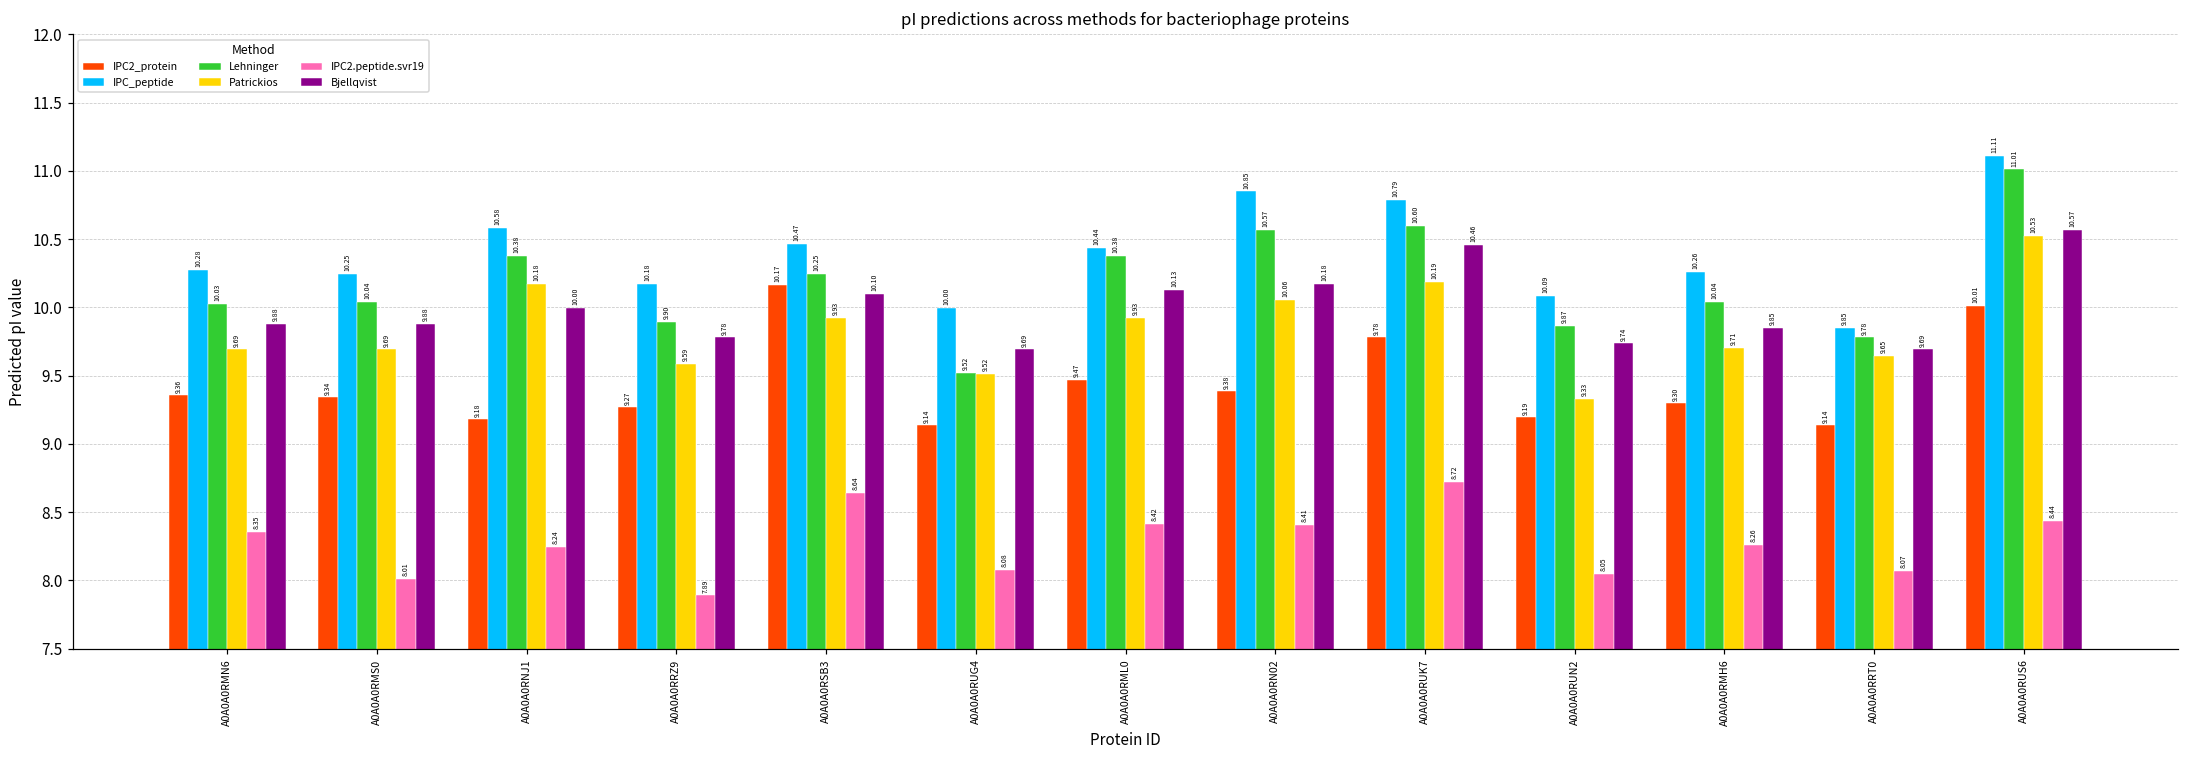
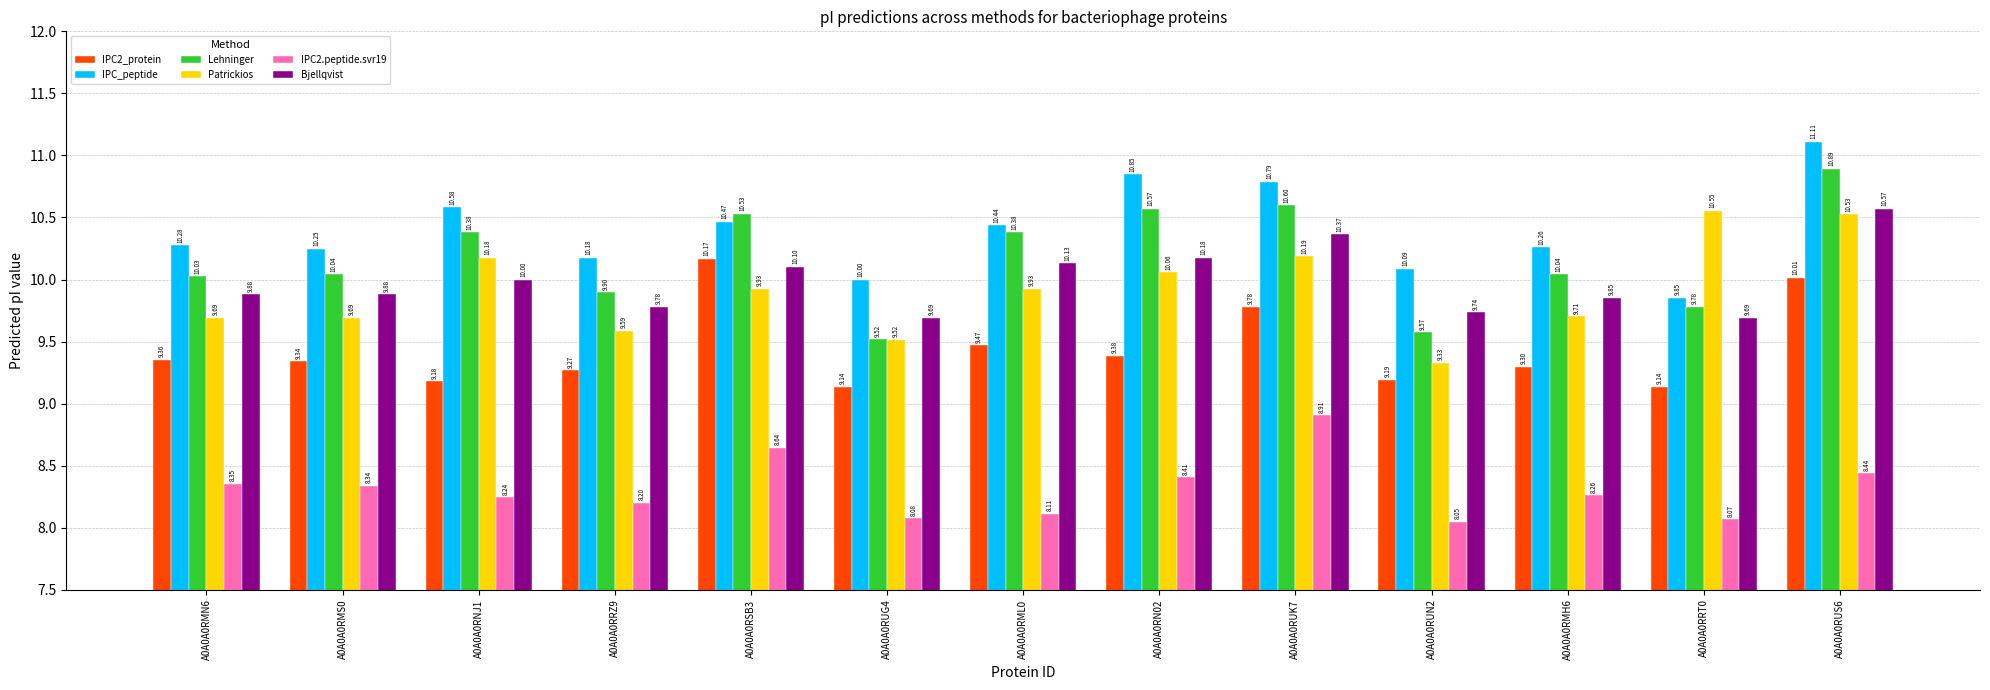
  {
    "IPC2_protein": {
      "A0A0A0RMN6": 9.36,
      "A0A0A0RMS0": 9.34,
      "A0A0A0RNJ1": 9.18,
      "A0A0A0RRZ9": 9.27,
      "A0A0A0RSB3": 10.17,
      "A0A0A0RUG4": 9.14,
      "A0A0A0RML0": 9.47,
      "A0A0A0RN02": 9.38,
      "A0A0A0RUK7": 9.78,
      "A0A0A0RUN2": 9.19,
      "A0A0A0RMH6": 9.30,
      "A0A0A0RRT0": 9.14,
      "A0A0A0RUS6": 10.01
    },
    "IPC_peptide": {
      "A0A0A0RMN6": 10.28,
      "A0A0A0RMS0": 10.25,
      "A0A0A0RNJ1": 10.58,
      "A0A0A0RRZ9": 10.18,
      "A0A0A0RSB3": 10.47,
      "A0A0A0RUG4": 10.00,
      "A0A0A0RML0": 10.44,
      "A0A0A0RN02": 10.85,
      "A0A0A0RUK7": 10.79,
      "A0A0A0RUN2": 10.09,
      "A0A0A0RMH6": 10.26,
      "A0A0A0RRT0": 9.85,
      "A0A0A0RUS6": 11.11
    },
    "Lehninger": {
      "A0A0A0RMN6": 10.03,
      "A0A0A0RMS0": 10.04,
      "A0A0A0RNJ1": 10.38,
      "A0A0A0RRZ9": 9.90,
-     "A0A0A0RSB3": 10.25,
+     "A0A0A0RSB3": 10.53,
      "A0A0A0RUG4": 9.52,
      "A0A0A0RML0": 10.38,
      "A0A0A0RN02": 10.57,
      "A0A0A0RUK7": 10.60,
-     "A0A0A0RUN2": 9.87,
+     "A0A0A0RUN2": 9.57,
      "A0A0A0RMH6": 10.04,
      "A0A0A0RRT0": 9.78,
-     "A0A0A0RUS6": 11.01
+     "A0A0A0RUS6": 10.89
    },
    "Patrickios": {
      "A0A0A0RMN6": 9.69,
      "A0A0A0RMS0": 9.69,
      "A0A0A0RNJ1": 10.18,
      "A0A0A0RRZ9": 9.59,
      "A0A0A0RSB3": 9.93,
      "A0A0A0RUG4": 9.52,
      "A0A0A0RML0": 9.93,
      "A0A0A0RN02": 10.06,
      "A0A0A0RUK7": 10.19,
      "A0A0A0RUN2": 9.33,
      "A0A0A0RMH6": 9.71,
-     "A0A0A0RRT0": 9.65,
+     "A0A0A0RRT0": 10.55,
      "A0A0A0RUS6": 10.53
    },
    "IPC2.peptide.svr19": {
      "A0A0A0RMN6": 8.35,
-     "A0A0A0RMS0": 8.01,
+     "A0A0A0RMS0": 8.34,
      "A0A0A0RNJ1": 8.24,
-     "A0A0A0RRZ9": 7.89,
+     "A0A0A0RRZ9": 8.20,
      "A0A0A0RSB3": 8.64,
      "A0A0A0RUG4": 8.08,
-     "A0A0A0RML0": 8.42,
+     "A0A0A0RML0": 8.11,
      "A0A0A0RN02": 8.41,
-     "A0A0A0RUK7": 8.72,
+     "A0A0A0RUK7": 8.91,
      "A0A0A0RUN2": 8.05,
      "A0A0A0RMH6": 8.26,
      "A0A0A0RRT0": 8.07,
      "A0A0A0RUS6": 8.44
    },
    "Bjellqvist": {
      "A0A0A0RMN6": 9.88,
      "A0A0A0RMS0": 9.88,
      "A0A0A0RNJ1": 10.00,
      "A0A0A0RRZ9": 9.78,
      "A0A0A0RSB3": 10.10,
      "A0A0A0RUG4": 9.69,
      "A0A0A0RML0": 10.13,
      "A0A0A0RN02": 10.18,
-     "A0A0A0RUK7": 10.46,
+     "A0A0A0RUK7": 10.37,
      "A0A0A0RUN2": 9.74,
      "A0A0A0RMH6": 9.85,
      "A0A0A0RRT0": 9.69,
      "A0A0A0RUS6": 10.57
    }
  }
